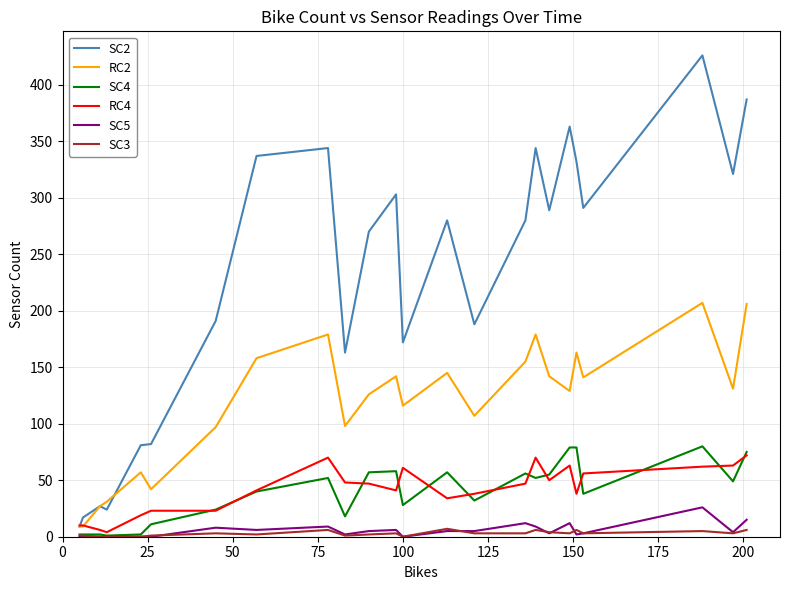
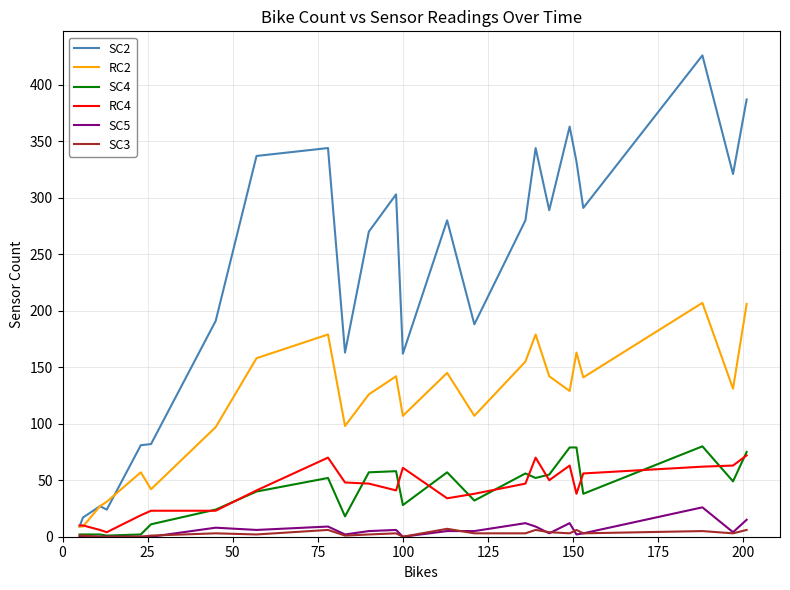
  {
    "SC2": {
-     "100": 172
+     "100": 162
    },
    "RC2": {
-     "100": 116
+     "100": 107
    },
    "SC4": {
      "100": 28
    },
    "RC4": {
      "100": 61
    }
  }
